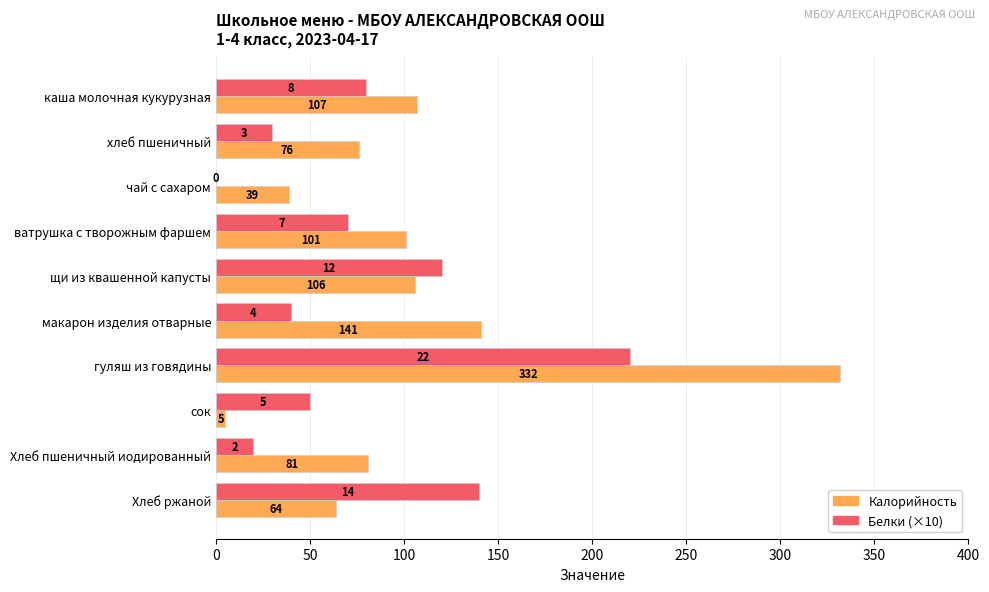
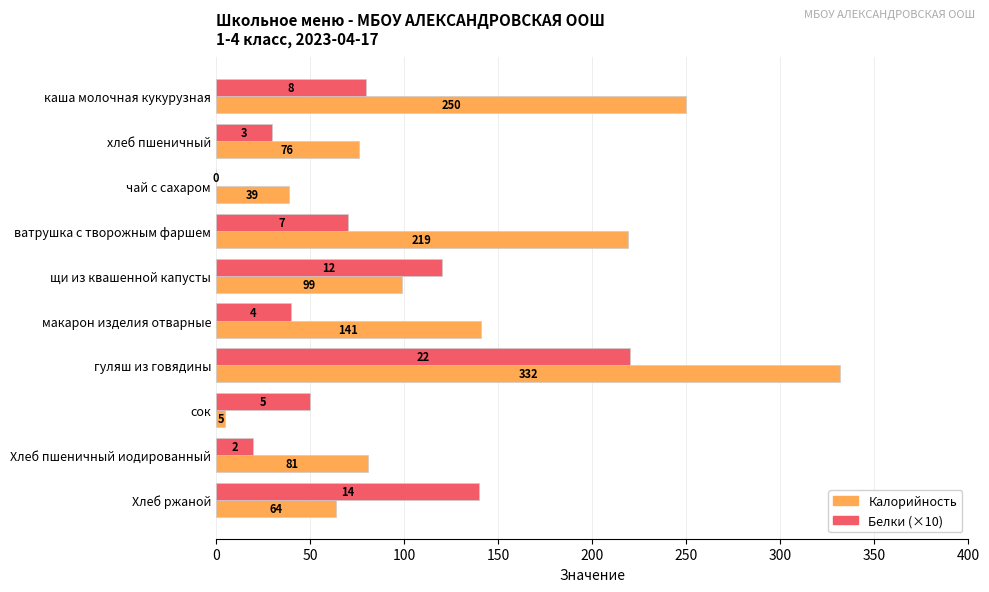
  {
    "Калорийность": {
-     "каша молочная кукурузная": 107,
+     "каша молочная кукурузная": 250,
      "хлеб пшеничный": 76,
      "чай с сахаром": 39,
-     "ватрушка с творожным фаршем": 101,
-     "щи из квашенной капусты": 106,
+     "ватрушка с творожным фаршем": 219,
+     "щи из квашенной капусты": 99,
      "макарон изделия отварные": 141,
      "гуляш из говядины": 332,
      "сок": 5,
      "Хлеб пшеничный иодированный": 81,
      "Хлеб ржаной": 64
    },
    "Белки (×10)": {
      "чай с сахаром": 0
    }
  }
